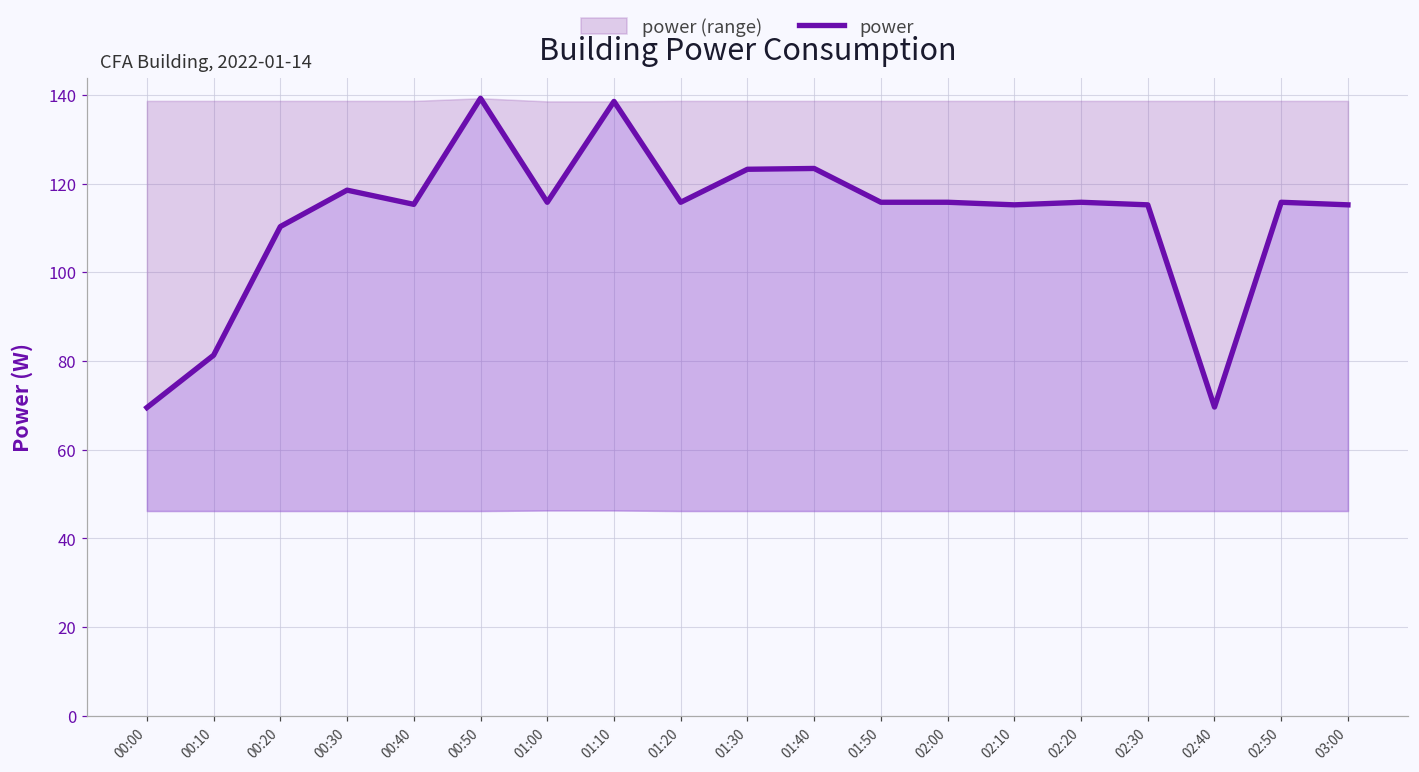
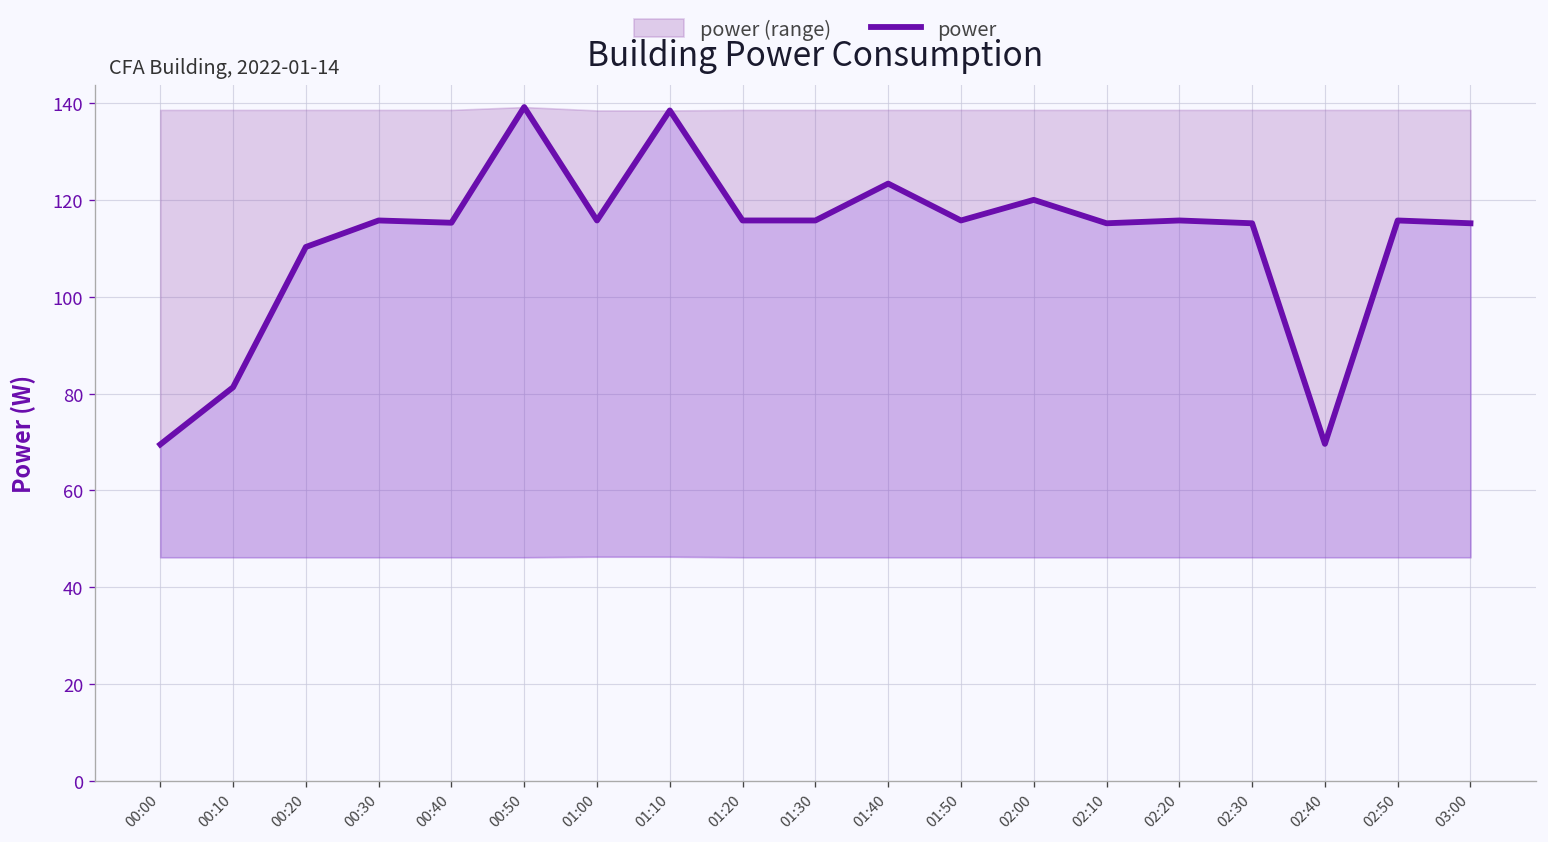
  {
    "power": {
      "00:00": 69,
      "00:10": 81,
      "00:20": 110,
-     "00:30": 119,
+     "00:30": 116,
      "00:40": 115,
      "01:00": 116,
      "01:20": 116,
-     "01:30": 123,
+     "01:30": 116,
      "01:40": 123,
      "01:50": 116,
-     "02:00": 116,
+     "02:00": 120,
      "02:10": 115,
      "02:20": 116,
      "02:30": 115,
      "02:40": 70,
      "02:50": 116,
      "03:00": 115
    }
  }
